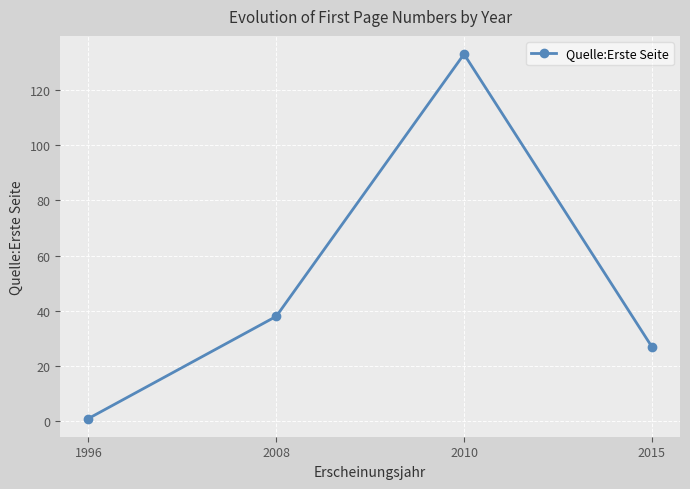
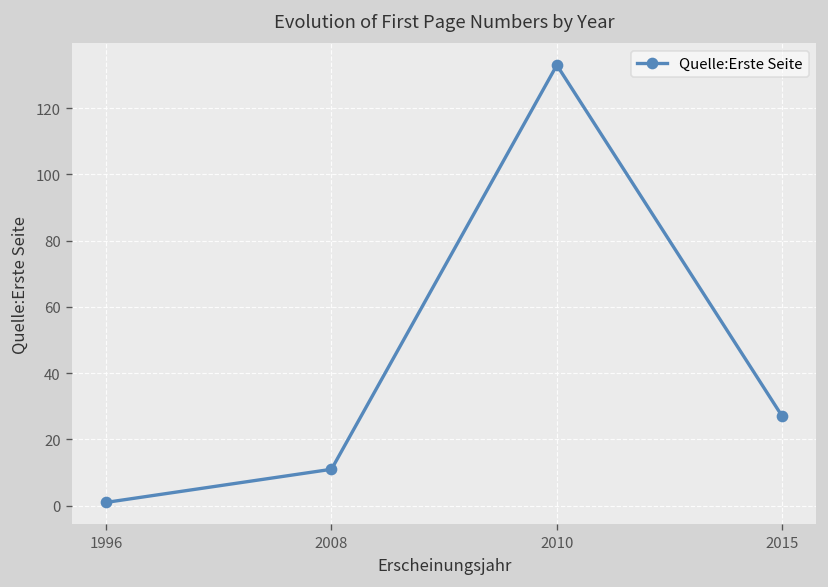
  {
    "1996": 1,
-   "2008": 38,
+   "2008": 11,
    "2010": 133,
    "2015": 27
  }
